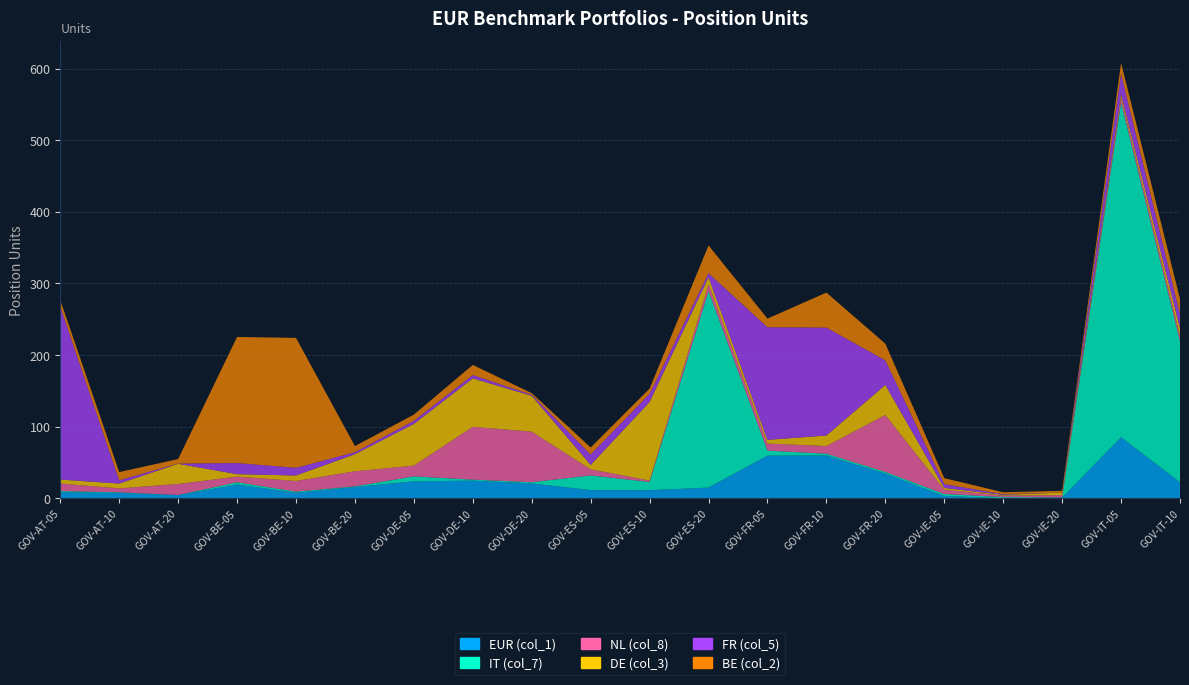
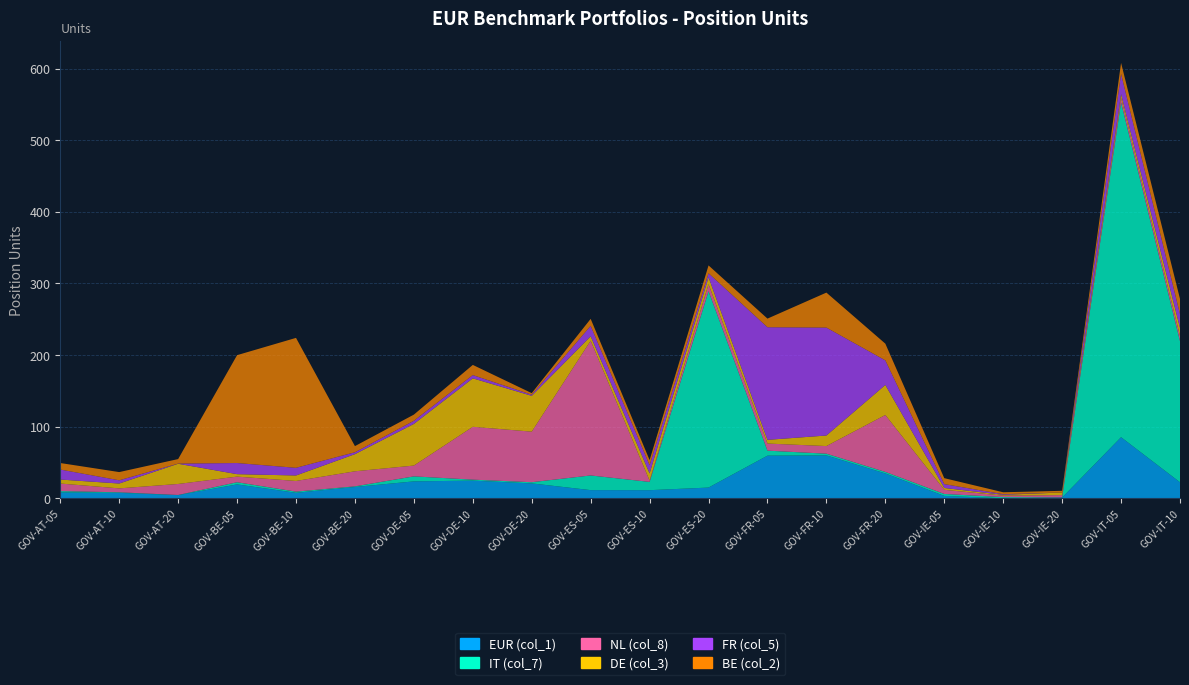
  {
    "EUR (col_1)": {
      "GOV-DE-05": 20,
      "GOV-ES-05": 10,
      "GOV-ES-10": 10,
      "GOV-ES-20": 20,
      "GOV-FR-05": 60,
      "GOV-IT-05": 90,
      "GOV-IT-10": 20
    },
    "IT (col_7)": {
      "GOV-DE-05": 10,
      "GOV-ES-05": 20,
      "GOV-ES-20": 270,
      "GOV-FR-05": 10,
      "GOV-IT-05": 470,
      "GOV-IT-10": 200
    },
    "NL (col_8)": {
      "GOV-AT-05": 10,
      "GOV-AT-10": 10,
      "GOV-AT-20": 20,
      "GOV-BE-10": 10,
      "GOV-BE-20": 20,
      "GOV-DE-05": 20,
      "GOV-DE-10": 70,
      "GOV-DE-20": 70,
-     "GOV-ES-05": 10,
+     "GOV-ES-05": 190,
      "GOV-ES-20": 10,
      "GOV-FR-05": 10,
      "GOV-FR-10": 10,
      "GOV-FR-20": 80,
      "GOV-IT-05": 10,
      "GOV-IT-10": 10
    },
    "DE (col_3)": {
      "GOV-AT-05": 10,
      "GOV-AT-10": 10,
      "GOV-BE-10": 10,
      "GOV-DE-05": 60,
      "GOV-DE-10": 70,
      "GOV-ES-05": 10,
-     "GOV-ES-10": 110,
+     "GOV-ES-10": 10,
      "GOV-ES-20": 10,
      "GOV-FR-05": 10,
      "GOV-FR-10": 10,
      "GOV-FR-20": 40,
      "GOV-IT-05": 0,
      "GOV-IT-10": 10
    },
    "FR (col_5)": {
-     "GOV-AT-05": 240,
+     "GOV-AT-05": 10,
      "GOV-AT-10": 0,
      "GOV-BE-05": 20,
      "GOV-BE-10": 10,
      "GOV-DE-05": 0,
      "GOV-DE-10": 0,
      "GOV-ES-05": 10,
      "GOV-ES-10": 10,
      "GOV-ES-20": 10,
      "GOV-FR-05": 160,
      "GOV-FR-10": 150,
      "GOV-FR-20": 30,
      "GOV-IE-05": 10,
      "GOV-IT-05": 30,
      "GOV-IT-10": 20
    },
    "BE (col_2)": {
      "GOV-AT-05": 10,
      "GOV-AT-10": 10,
      "GOV-AT-20": 10,
-     "GOV-BE-05": 180,
+     "GOV-BE-05": 150,
      "GOV-BE-10": 180,
      "GOV-BE-20": 10,
      "GOV-DE-05": 10,
      "GOV-DE-10": 10,
      "GOV-ES-05": 10,
      "GOV-ES-10": 10,
-     "GOV-ES-20": 40,
+     "GOV-ES-20": 10,
      "GOV-FR-05": 10,
      "GOV-FR-10": 50,
      "GOV-FR-20": 20,
      "GOV-IE-05": 10,
      "GOV-IT-05": 20,
      "GOV-IT-10": 20
    }
  }
